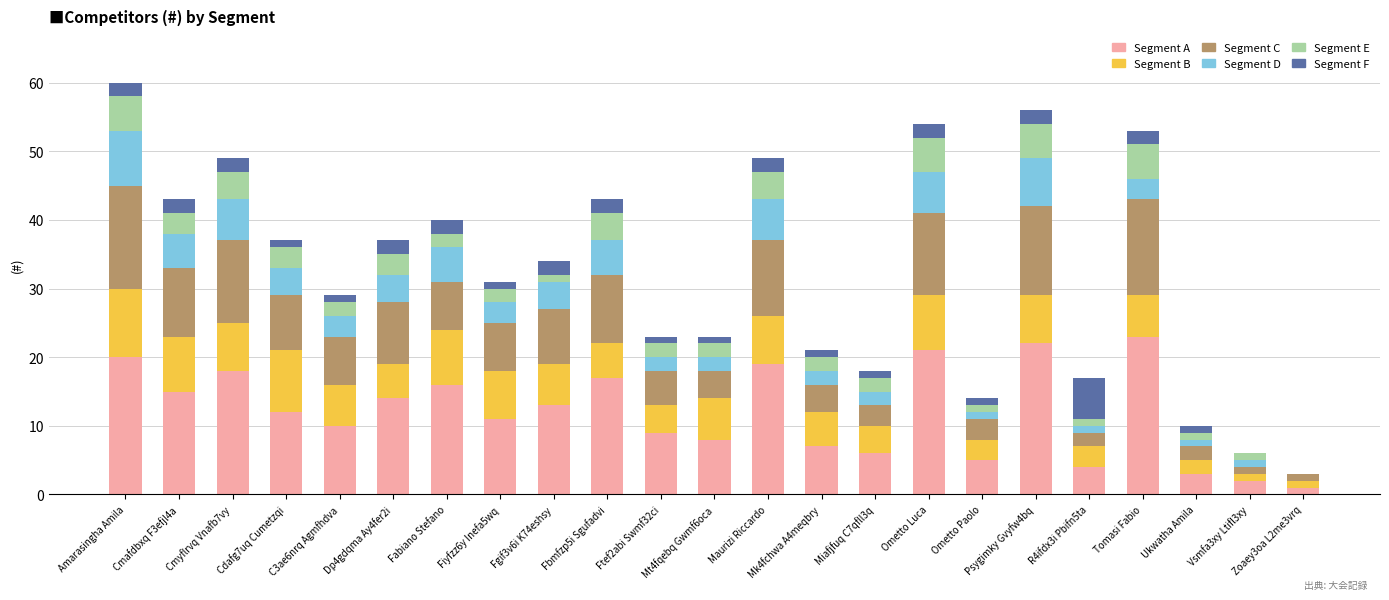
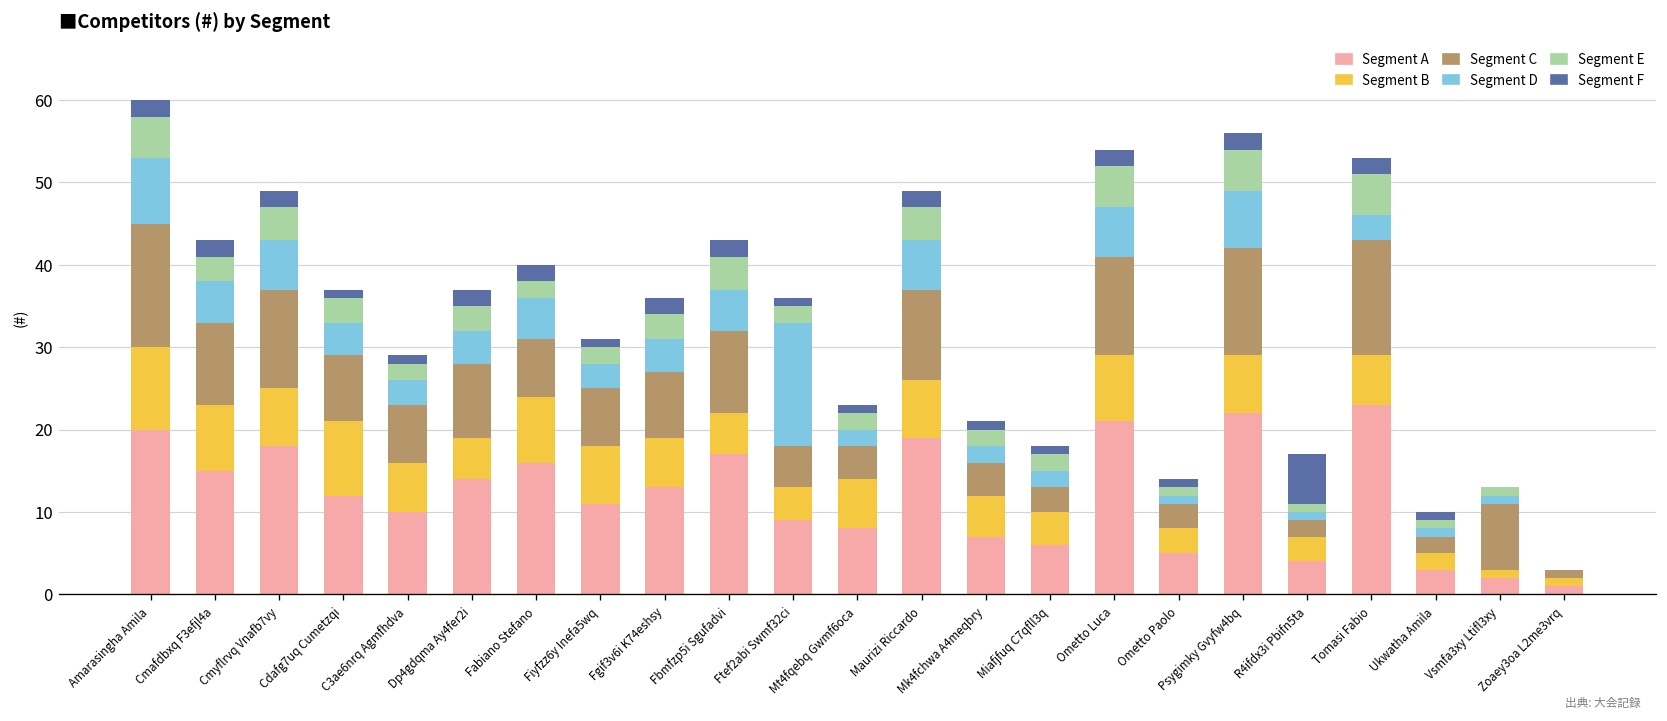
  {
    "Segment A": {
      "Amarasingha Amila": 20,
      "Cmafdbxq F3efjl4a": 15,
      "Cmyflrvq Vnafb7vy": 18,
      "Cdafg7uq Cumetzqi": 12,
      "C3ae6nrq Agmfhdva": 10,
      "Dp4gdqma Ay4fer2i": 14,
      "Fabiano Stefano": 16,
      "Fiyfzz6y Inefa5wq": 11,
      "Fgif3v6i K74eshsy": 13,
      "Fbmfzp5i Sgufadvi": 17,
      "Ftef2abi Swmf32ci": 9,
      "Mt4fqebq Gwmf6oca": 8,
      "Maurizi Riccardo": 19,
      "Mk4fchwa A4meqbry": 7,
      "Miafjfuq C7qfll3q": 6,
      "Ometto Luca": 21,
      "Ometto Paolo": 5,
      "Psygimky Gvyfw4bq": 22,
      "R4ifdx3i Pbifn5ta": 4,
      "Tomasi Fabio": 23,
      "Ukwatha Amila": 3,
      "Vsmfa3xy Ltifl3xy": 2,
      "Zoaey3oa L2me3vrq": 1
    },
    "Segment B": {
      "Amarasingha Amila": 10,
      "Cmafdbxq F3efjl4a": 8,
      "Cmyflrvq Vnafb7vy": 7,
      "Cdafg7uq Cumetzqi": 9,
      "C3ae6nrq Agmfhdva": 6,
      "Dp4gdqma Ay4fer2i": 5,
      "Fabiano Stefano": 8,
      "Fiyfzz6y Inefa5wq": 7,
      "Fgif3v6i K74eshsy": 6,
      "Fbmfzp5i Sgufadvi": 5,
      "Ftef2abi Swmf32ci": 4,
      "Mt4fqebq Gwmf6oca": 6,
      "Maurizi Riccardo": 7,
      "Mk4fchwa A4meqbry": 5,
      "Miafjfuq C7qfll3q": 4,
      "Ometto Luca": 8,
      "Ometto Paolo": 3,
      "Psygimky Gvyfw4bq": 7,
      "R4ifdx3i Pbifn5ta": 3,
      "Tomasi Fabio": 6,
      "Ukwatha Amila": 2,
      "Vsmfa3xy Ltifl3xy": 1,
      "Zoaey3oa L2me3vrq": 1
    },
    "Segment C": {
      "Amarasingha Amila": 15,
      "Cmafdbxq F3efjl4a": 10,
      "Cmyflrvq Vnafb7vy": 12,
      "Cdafg7uq Cumetzqi": 8,
      "C3ae6nrq Agmfhdva": 7,
      "Dp4gdqma Ay4fer2i": 9,
      "Fabiano Stefano": 7,
      "Fiyfzz6y Inefa5wq": 7,
      "Fgif3v6i K74eshsy": 8,
      "Fbmfzp5i Sgufadvi": 10,
      "Ftef2abi Swmf32ci": 5,
      "Mt4fqebq Gwmf6oca": 4,
      "Maurizi Riccardo": 11,
      "Mk4fchwa A4meqbry": 4,
      "Miafjfuq C7qfll3q": 3,
      "Ometto Luca": 12,
      "Ometto Paolo": 3,
      "Psygimky Gvyfw4bq": 13,
      "R4ifdx3i Pbifn5ta": 2,
      "Tomasi Fabio": 14,
      "Ukwatha Amila": 2,
-     "Vsmfa3xy Ltifl3xy": 1,
+     "Vsmfa3xy Ltifl3xy": 8,
      "Zoaey3oa L2me3vrq": 1
    },
    "Segment D": {
      "Amarasingha Amila": 8,
      "Cmafdbxq F3efjl4a": 5,
      "Cmyflrvq Vnafb7vy": 6,
      "Cdafg7uq Cumetzqi": 4,
      "C3ae6nrq Agmfhdva": 3,
      "Dp4gdqma Ay4fer2i": 4,
      "Fabiano Stefano": 5,
      "Fiyfzz6y Inefa5wq": 3,
      "Fgif3v6i K74eshsy": 4,
      "Fbmfzp5i Sgufadvi": 5,
-     "Ftef2abi Swmf32ci": 2,
+     "Ftef2abi Swmf32ci": 15,
      "Mt4fqebq Gwmf6oca": 2,
      "Maurizi Riccardo": 6,
      "Mk4fchwa A4meqbry": 2,
      "Miafjfuq C7qfll3q": 2,
      "Ometto Luca": 6,
      "Ometto Paolo": 1,
      "Psygimky Gvyfw4bq": 7,
      "R4ifdx3i Pbifn5ta": 1,
      "Tomasi Fabio": 3,
      "Ukwatha Amila": 1,
      "Vsmfa3xy Ltifl3xy": 1,
      "Zoaey3oa L2me3vrq": 0
    },
    "Segment E": {
      "Amarasingha Amila": 5,
      "Cmafdbxq F3efjl4a": 3,
      "Cmyflrvq Vnafb7vy": 4,
      "Cdafg7uq Cumetzqi": 3,
      "C3ae6nrq Agmfhdva": 2,
      "Dp4gdqma Ay4fer2i": 3,
      "Fabiano Stefano": 2,
      "Fiyfzz6y Inefa5wq": 2,
-     "Fgif3v6i K74eshsy": 1,
+     "Fgif3v6i K74eshsy": 3,
      "Fbmfzp5i Sgufadvi": 4,
      "Ftef2abi Swmf32ci": 2,
      "Mt4fqebq Gwmf6oca": 2,
      "Maurizi Riccardo": 4,
      "Mk4fchwa A4meqbry": 2,
      "Miafjfuq C7qfll3q": 2,
      "Ometto Luca": 5,
      "Ometto Paolo": 1,
      "Psygimky Gvyfw4bq": 5,
      "R4ifdx3i Pbifn5ta": 1,
      "Tomasi Fabio": 5,
      "Ukwatha Amila": 1,
      "Vsmfa3xy Ltifl3xy": 1,
      "Zoaey3oa L2me3vrq": 0
    },
    "Segment F": {
      "Amarasingha Amila": 2,
      "Cmafdbxq F3efjl4a": 2,
      "Cmyflrvq Vnafb7vy": 2,
      "Cdafg7uq Cumetzqi": 1,
      "C3ae6nrq Agmfhdva": 1,
      "Dp4gdqma Ay4fer2i": 2,
      "Fabiano Stefano": 2,
      "Fiyfzz6y Inefa5wq": 1,
      "Fgif3v6i K74eshsy": 2,
      "Fbmfzp5i Sgufadvi": 2,
      "Ftef2abi Swmf32ci": 1,
      "Mt4fqebq Gwmf6oca": 1,
      "Maurizi Riccardo": 2,
      "Mk4fchwa A4meqbry": 1,
      "Miafjfuq C7qfll3q": 1,
      "Ometto Luca": 2,
      "Ometto Paolo": 1,
      "Psygimky Gvyfw4bq": 2,
      "R4ifdx3i Pbifn5ta": 6,
      "Tomasi Fabio": 2,
      "Ukwatha Amila": 1,
      "Vsmfa3xy Ltifl3xy": 0,
      "Zoaey3oa L2me3vrq": 0
    }
  }
